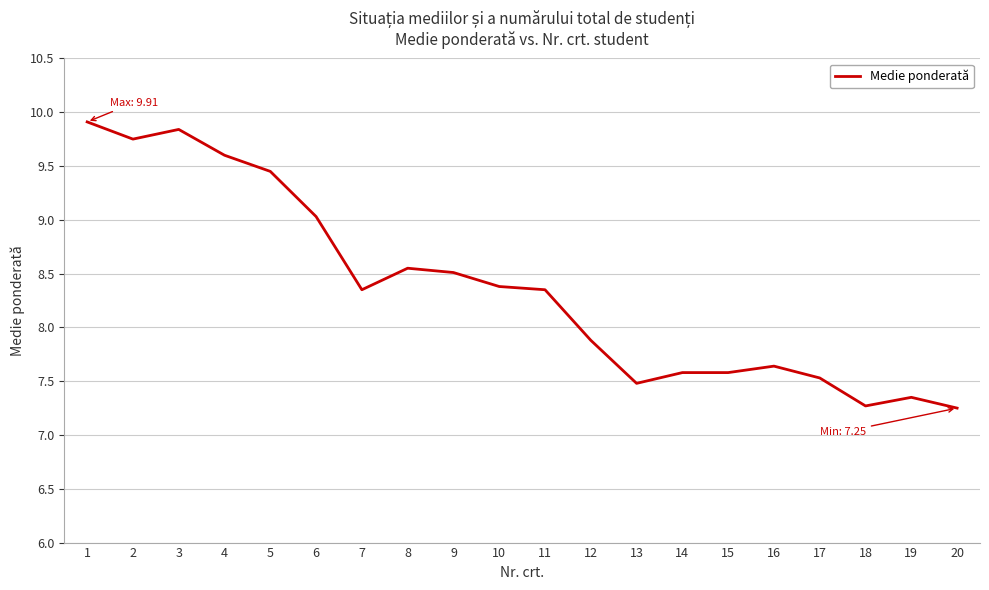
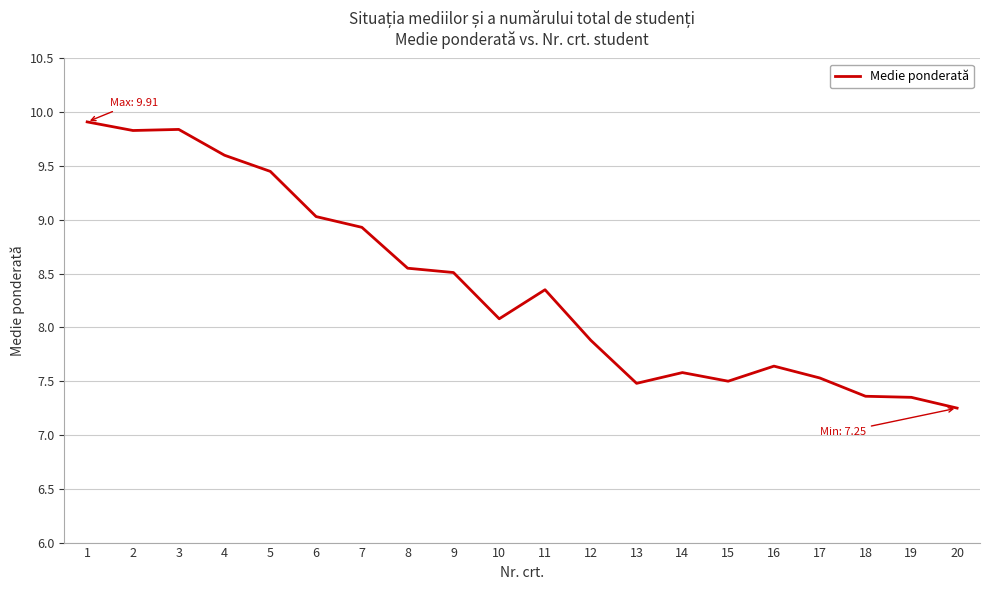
  {
-   "2": 9.75,
+   "2": 9.83,
    "3": 9.84,
    "4": 9.60,
    "5": 9.45,
    "6": 9.03,
-   "7": 8.35,
+   "7": 8.93,
    "8": 8.55,
    "9": 8.51,
-   "10": 8.38,
+   "10": 8.08,
    "11": 8.35,
    "12": 7.88,
    "13": 7.48,
    "14": 7.58,
-   "15": 7.58,
+   "15": 7.50,
    "16": 7.64,
    "17": 7.53,
-   "18": 7.27,
+   "18": 7.36,
    "19": 7.35
  }
